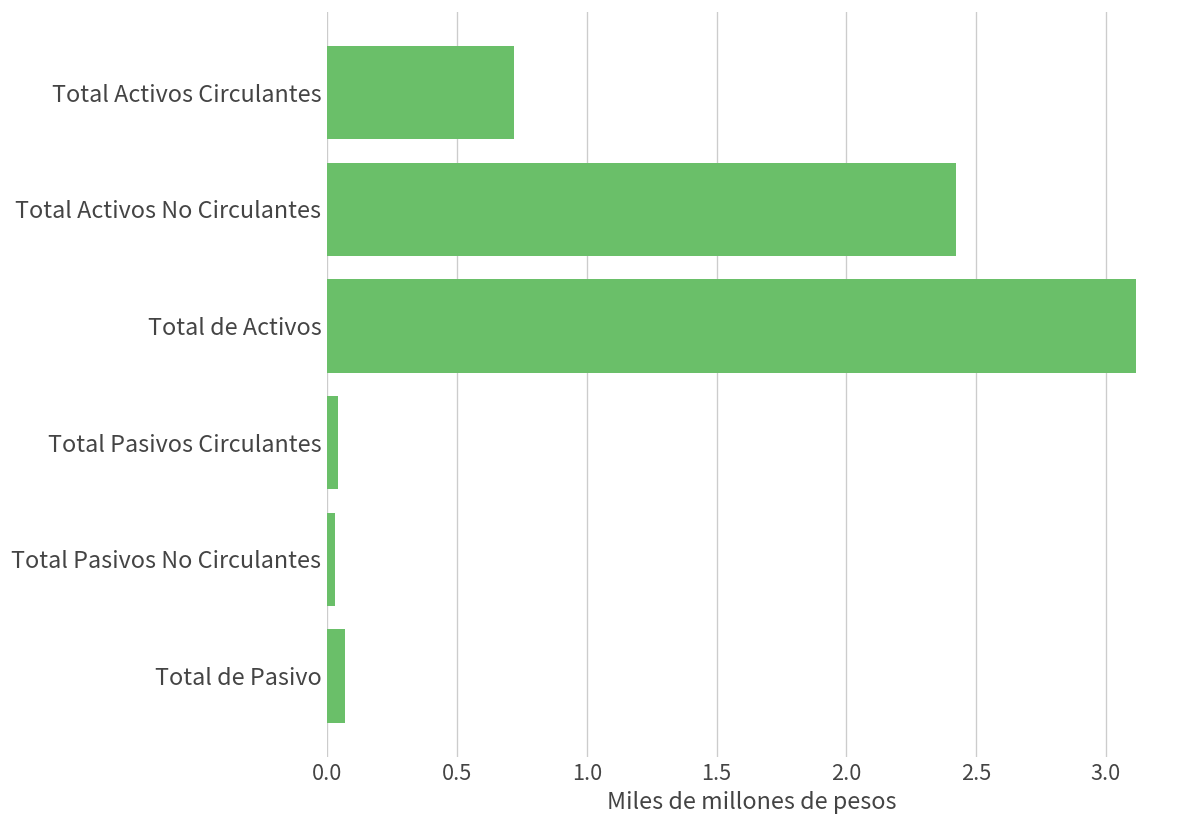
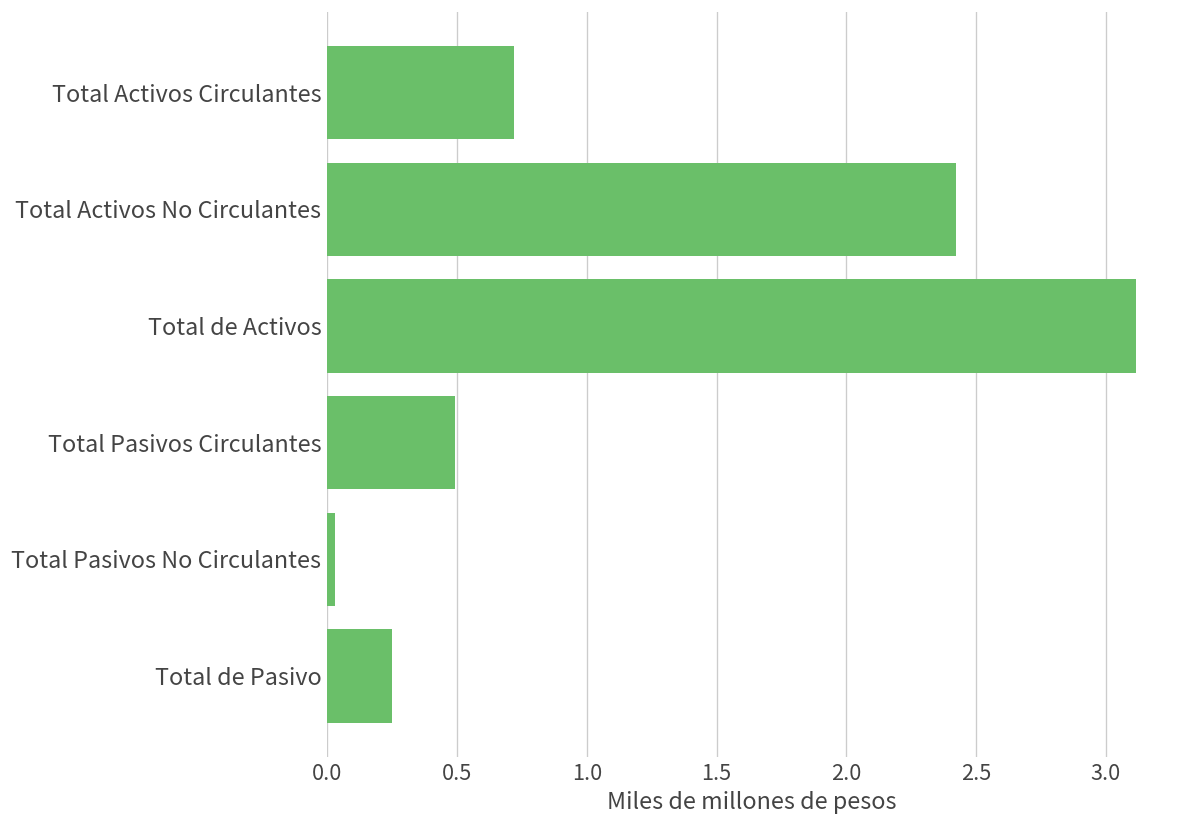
  {
    "Total Activos Circulantes": 0.72,
    "Total Activos No Circulantes": 2.42,
    "Total de Activos": 3.11,
-   "Total Pasivos Circulantes": 0.04,
+   "Total Pasivos Circulantes": 0.49,
    "Total Pasivos No Circulantes": 0.03,
-   "Total de Pasivo": 0.07
+   "Total de Pasivo": 0.25
  }
